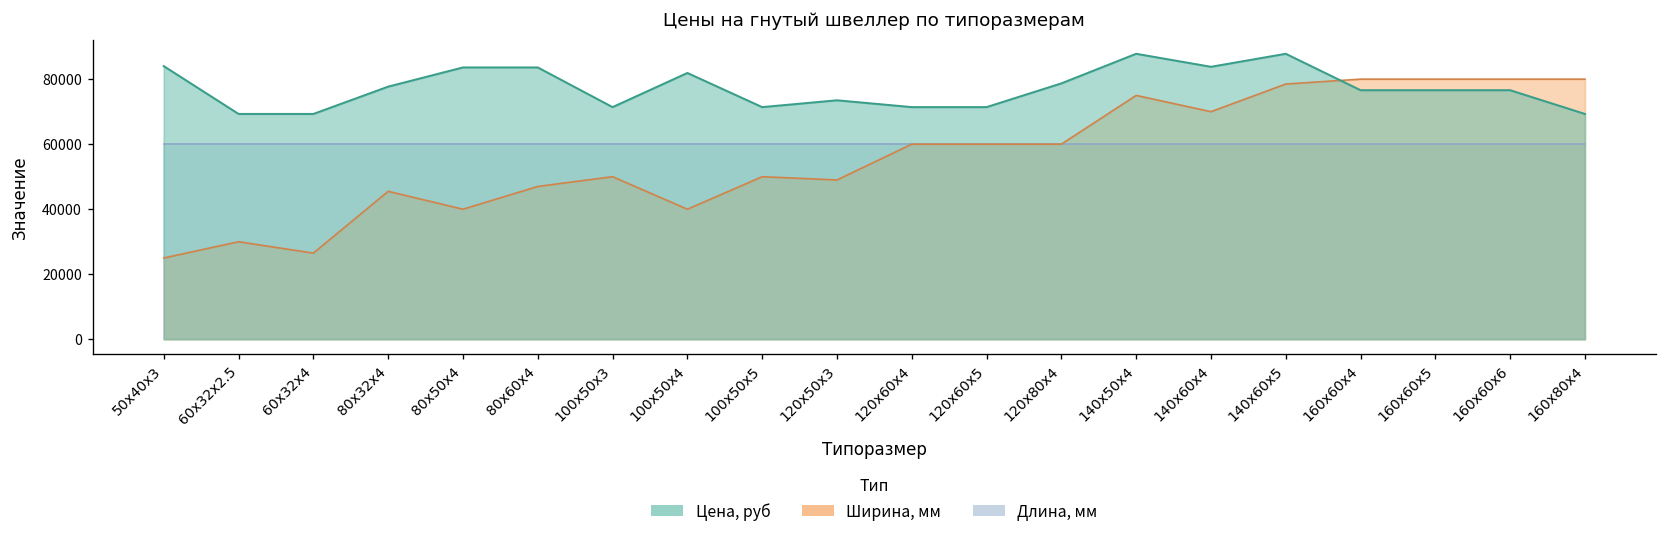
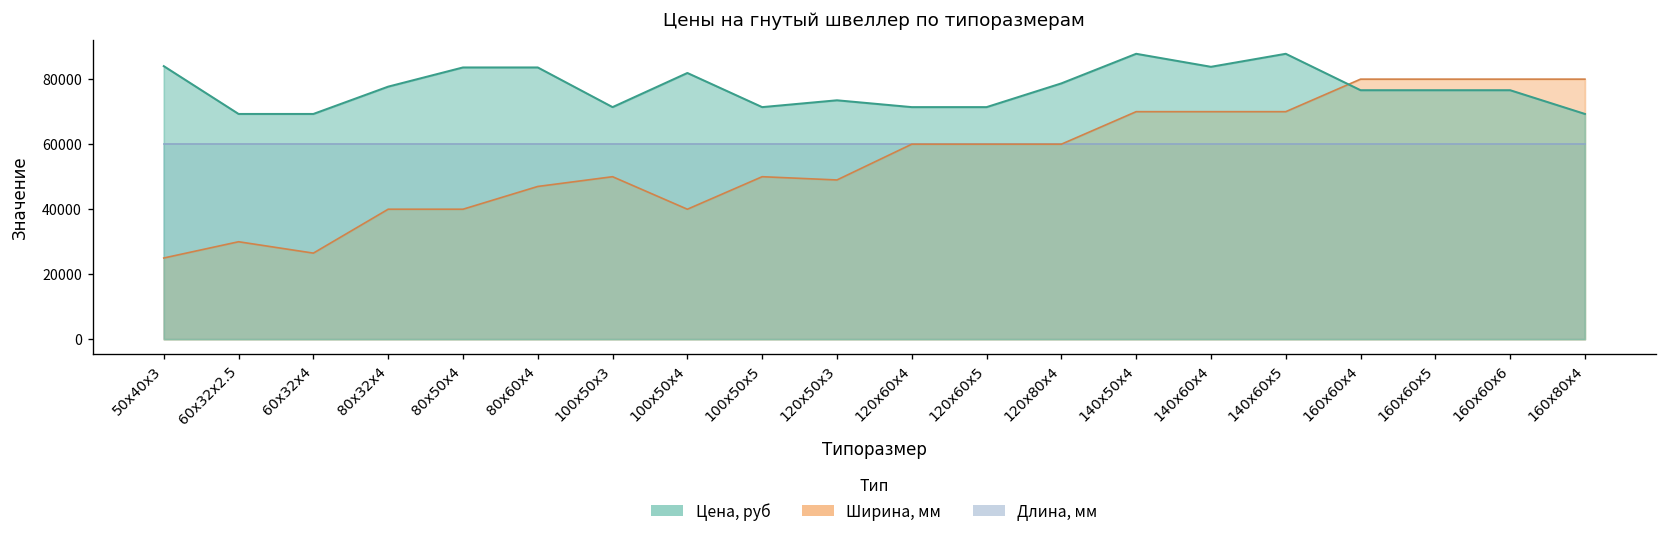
  {
    "Ширина, мм": {
      "50x40x3": 25000,
      "60x32x2.5": 30000,
      "60x32x4": 27000,
-     "80x32x4": 46000,
+     "80x32x4": 40000,
      "80x50x4": 40000,
      "80x60x4": 47000,
      "100x50x3": 50000,
      "100x50x4": 40000,
      "100x50x5": 50000,
      "120x50x3": 49000,
-     "140x50x4": 75000,
+     "140x50x4": 70000,
      "140x60x4": 70000,
-     "140x60x5": 79000,
+     "140x60x5": 70000,
      "160x60x4": 80000,
      "160x60x5": 80000,
      "160x60x6": 80000,
      "160x80x4": 80000
    }
  }
